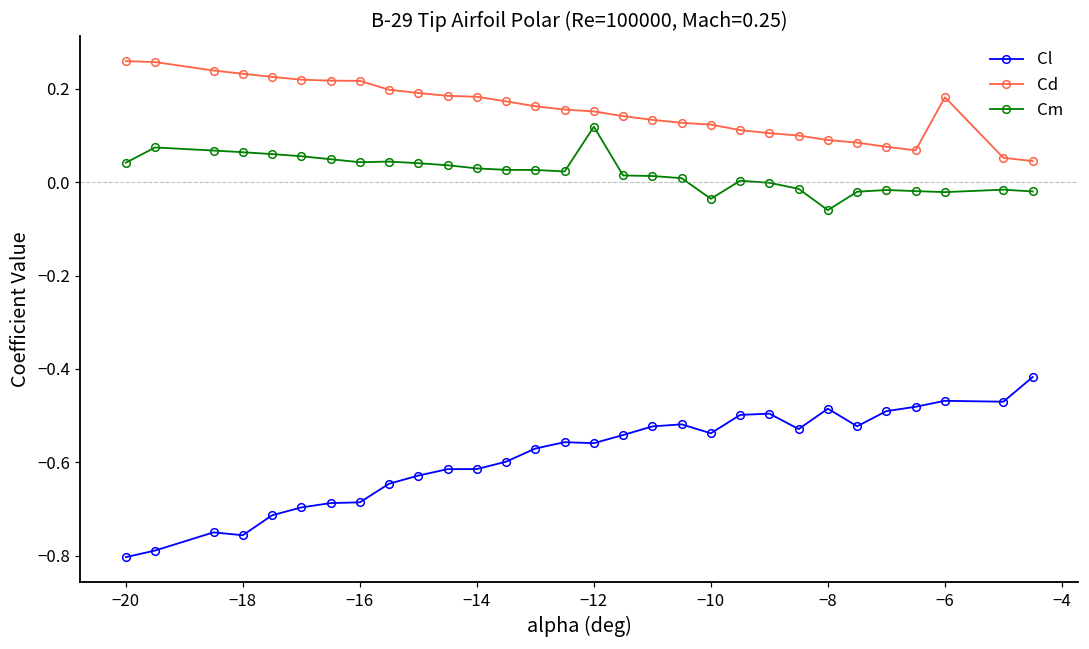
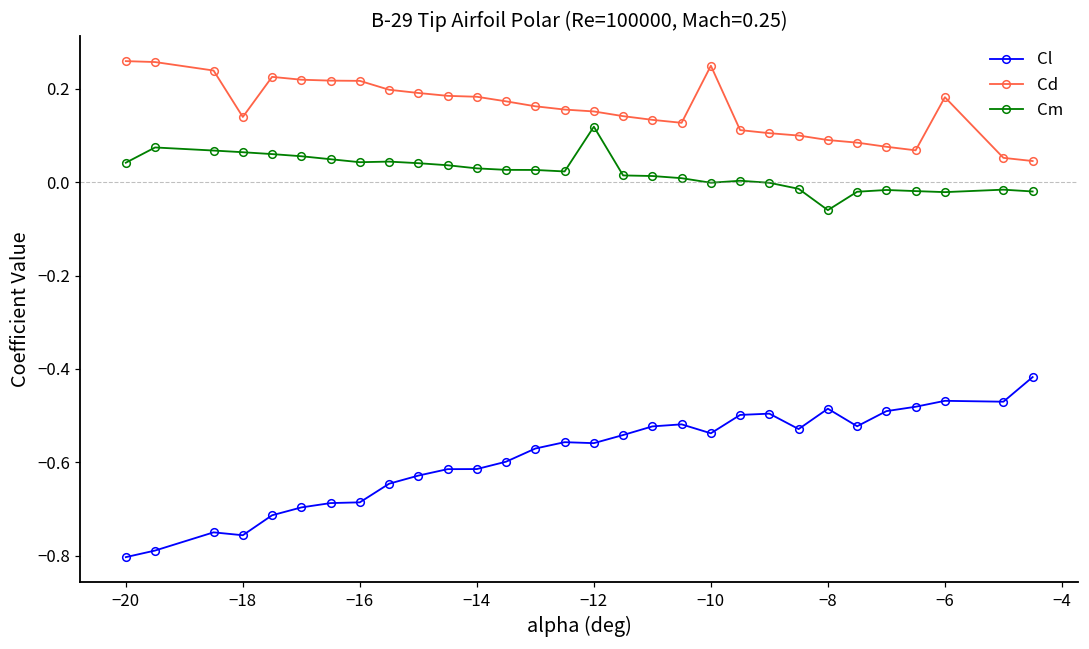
  {
    "Cl": {
      "−20": -0.80,
      "−18": -0.76,
      "−16": -0.69,
      "−14": -0.61,
      "−12": -0.56,
      "−10": -0.54,
      "−8": -0.49,
      "−6": -0.47
    },
    "Cd": {
      "−20": 0.26,
-     "−18": 0.23,
+     "−18": 0.14,
      "−16": 0.22,
      "−14": 0.18,
      "−12": 0.15,
-     "−10": 0.12,
+     "−10": 0.25,
      "−8": 0.09,
      "−6": 0.18
    },
    "Cm": {
      "−20": 0.04,
      "−18": 0.06,
      "−16": 0.04,
      "−14": 0.03,
      "−12": 0.12,
-     "−10": -0.04,
+     "−10": 0.00,
      "−8": -0.06,
      "−6": -0.02
    }
  }
